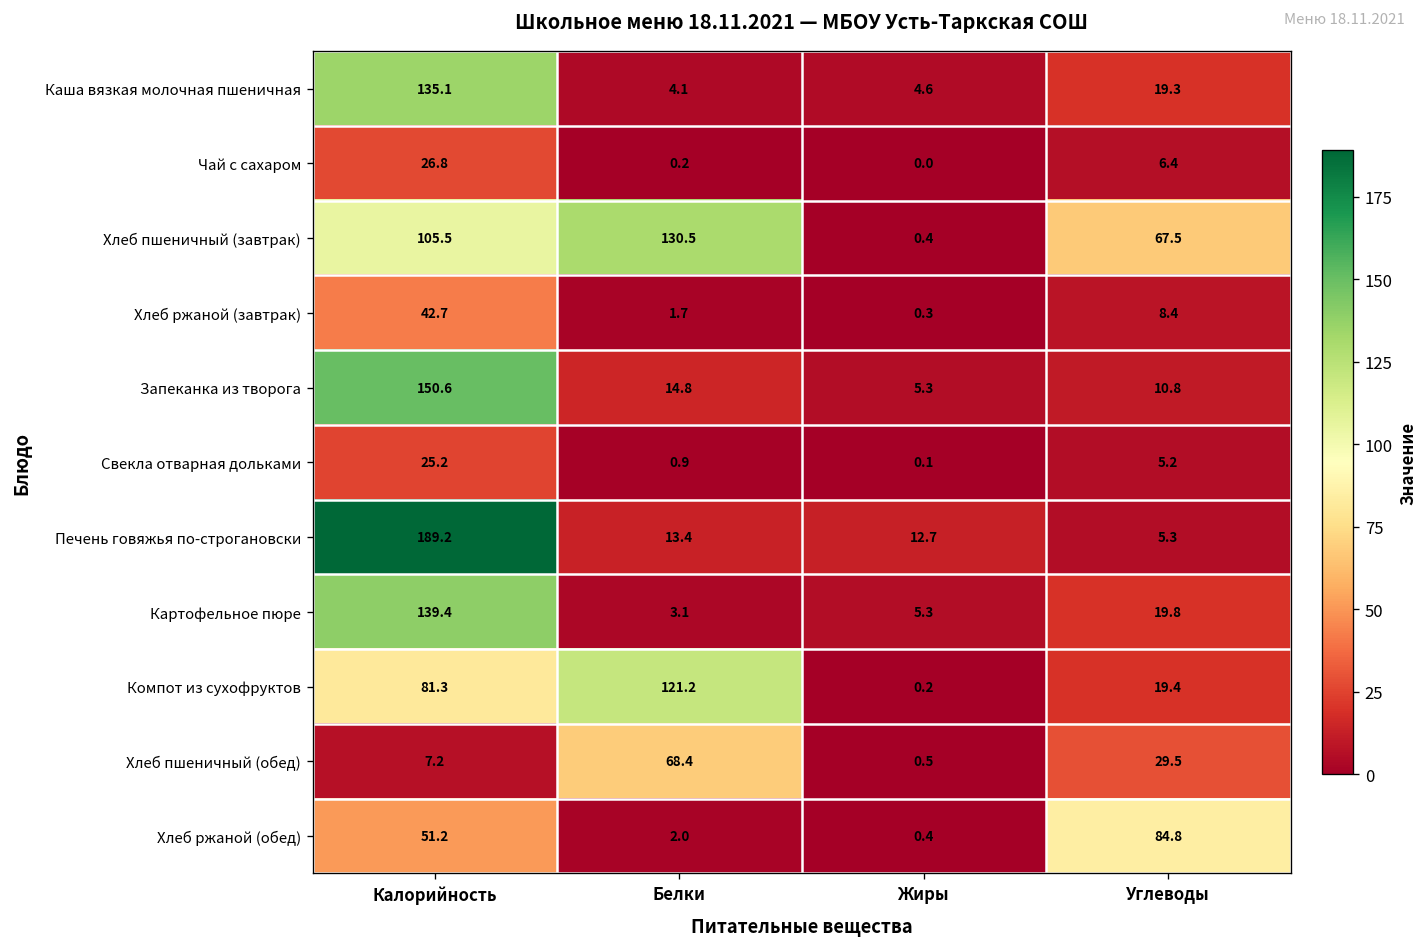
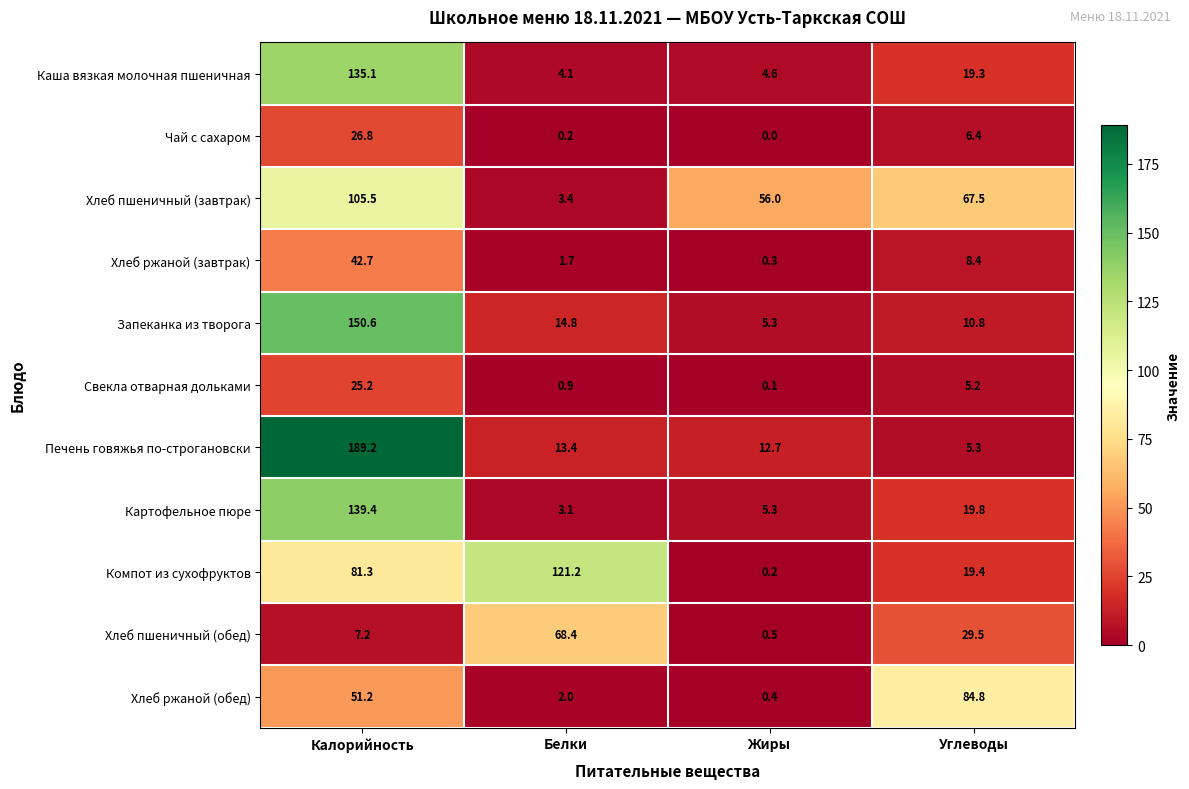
  {
    "Каша вязкая молочная пшеничная": {
      "Калорийность": 135.1,
      "Белки": 4.1,
      "Жиры": 4.6,
      "Углеводы": 19.3
    },
    "Чай с сахаром": {
      "Калорийность": 26.8,
      "Белки": 0.2,
      "Жиры": 0.0,
      "Углеводы": 6.4
    },
    "Хлеб пшеничный (завтрак)": {
      "Калорийность": 105.5,
-     "Белки": 130.5,
-     "Жиры": 0.4,
+     "Белки": 3.4,
+     "Жиры": 56.0,
      "Углеводы": 67.5
    },
    "Хлеб ржаной (завтрак)": {
      "Калорийность": 42.7,
      "Белки": 1.7,
      "Жиры": 0.3,
      "Углеводы": 8.4
    },
    "Запеканка из творога": {
      "Калорийность": 150.6,
      "Белки": 14.8,
      "Жиры": 5.3,
      "Углеводы": 10.8
    },
    "Свекла отварная дольками": {
      "Калорийность": 25.2,
      "Белки": 0.9,
      "Жиры": 0.1,
      "Углеводы": 5.2
    },
    "Печень говяжья по-строгановски": {
      "Калорийность": 189.2,
      "Белки": 13.4,
      "Жиры": 12.7,
      "Углеводы": 5.3
    },
    "Картофельное пюре": {
      "Калорийность": 139.4,
      "Белки": 3.1,
      "Жиры": 5.3,
      "Углеводы": 19.8
    },
    "Компот из сухофруктов": {
      "Калорийность": 81.3,
      "Белки": 121.2,
      "Жиры": 0.2,
      "Углеводы": 19.4
    },
    "Хлеб пшеничный (обед)": {
      "Калорийность": 7.2,
      "Белки": 68.4,
      "Жиры": 0.5,
      "Углеводы": 29.5
    },
    "Хлеб ржаной (обед)": {
      "Калорийность": 51.2,
      "Белки": 2.0,
      "Жиры": 0.4,
      "Углеводы": 84.8
    }
  }
